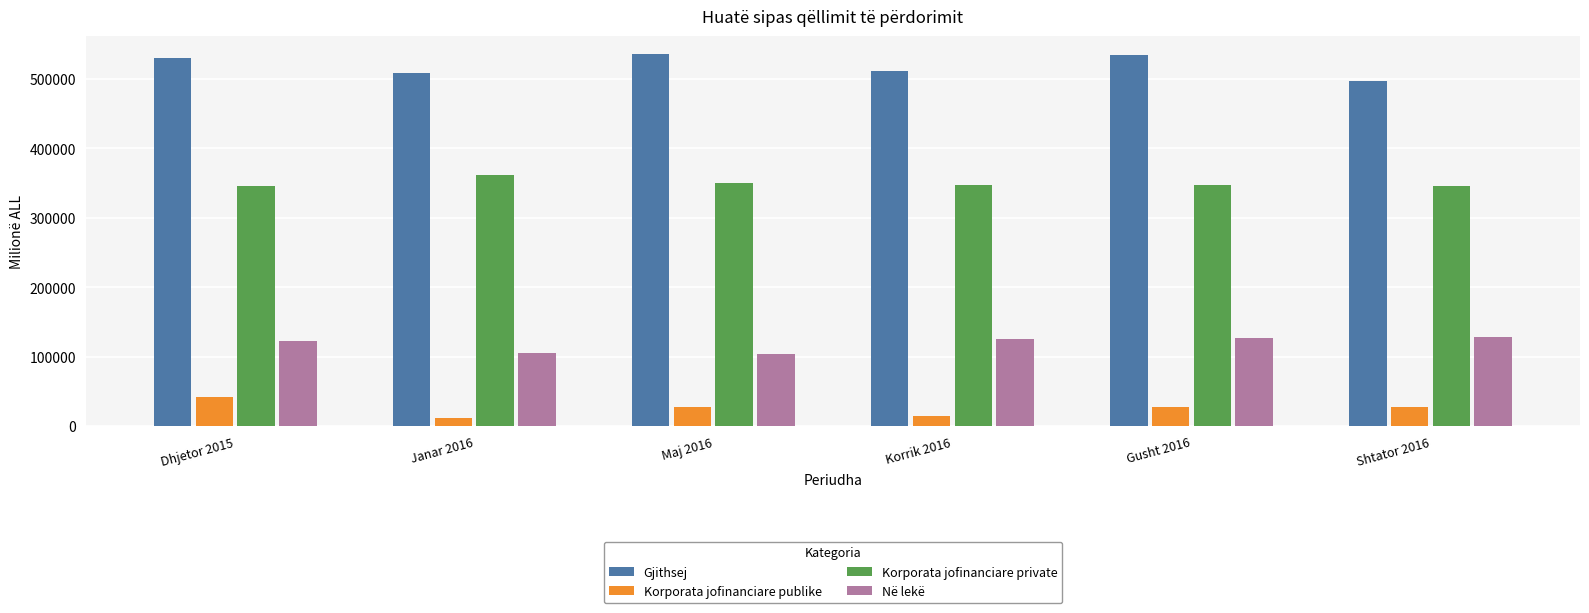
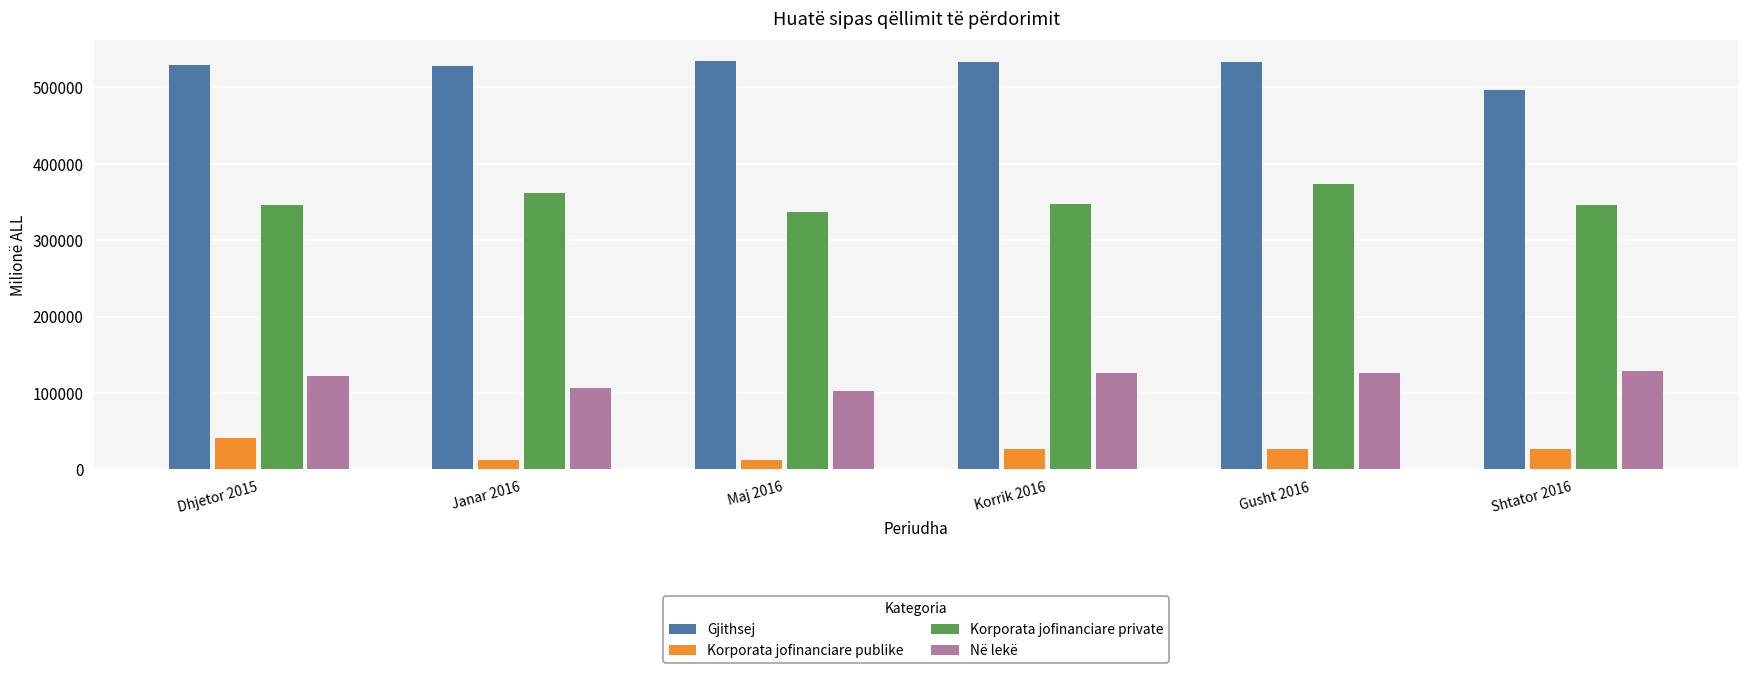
  {
    "Gjithsej": {
      "Dhjetor 2015": 530000,
-     "Janar 2016": 510000,
+     "Janar 2016": 530000,
      "Maj 2016": 530000,
-     "Korrik 2016": 510000,
+     "Korrik 2016": 530000,
      "Gusht 2016": 530000,
      "Shtator 2016": 500000
    },
    "Korporata jofinanciare publike": {
      "Dhjetor 2015": 40000,
      "Janar 2016": 10000,
-     "Maj 2016": 30000,
-     "Korrik 2016": 10000,
+     "Maj 2016": 10000,
+     "Korrik 2016": 30000,
      "Gusht 2016": 30000,
      "Shtator 2016": 30000
    },
    "Korporata jofinanciare private": {
      "Dhjetor 2015": 350000,
      "Janar 2016": 360000,
-     "Maj 2016": 350000,
+     "Maj 2016": 340000,
      "Korrik 2016": 350000,
-     "Gusht 2016": 350000,
+     "Gusht 2016": 370000,
      "Shtator 2016": 350000
    },
    "Në lekë": {
      "Dhjetor 2015": 120000,
      "Janar 2016": 110000,
      "Maj 2016": 100000,
      "Korrik 2016": 130000,
      "Gusht 2016": 130000,
      "Shtator 2016": 130000
    }
  }
